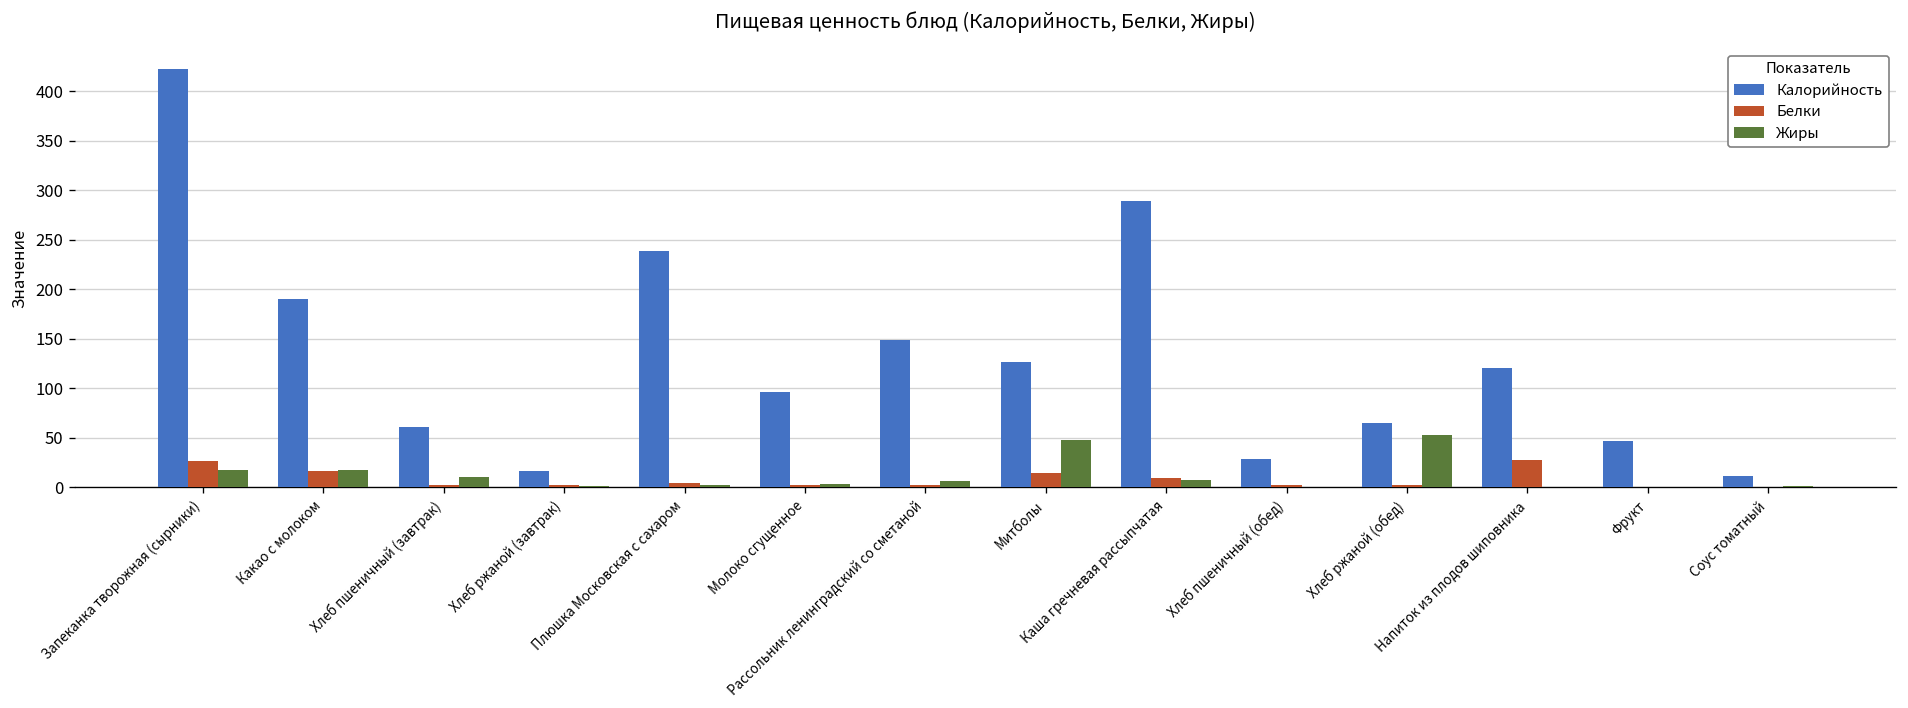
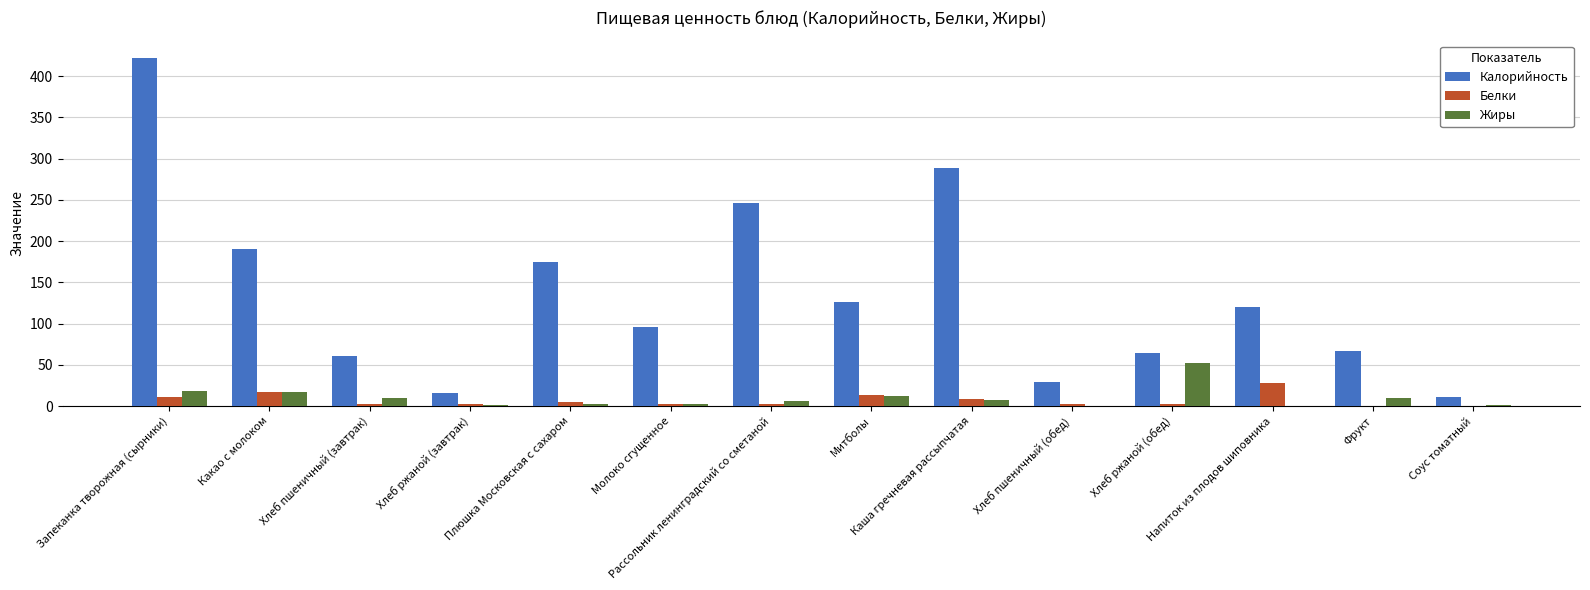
  {
    "Калорийность": {
      "Запеканка творожная (сырники)": 420,
      "Какао с молоком": 190,
      "Хлеб пшеничный (завтрак)": 60,
      "Хлеб ржаной (завтрак)": 20,
-     "Плюшка Московская с сахаром": 240,
+     "Плюшка Московская с сахаром": 170,
      "Молоко сгущенное": 100,
-     "Рассольник ленинградский со сметаной": 150,
+     "Рассольник ленинградский со сметаной": 250,
      "Митболы": 130,
      "Каша гречневая рассыпчатая": 290,
      "Хлеб пшеничный (обед)": 30,
      "Хлеб ржаной (обед)": 60,
      "Напиток из плодов шиповника": 120,
-     "Фрукт": 50,
+     "Фрукт": 70,
      "Соус томатный": 10
    },
    "Белки": {
-     "Запеканка творожная (сырники)": 30,
+     "Запеканка творожная (сырники)": 10,
      "Какао с молоком": 20,
      "Плюшка Московская с сахаром": 0,
      "Митболы": 10,
      "Каша гречневая рассыпчатая": 10,
      "Напиток из плодов шиповника": 30
    },
    "Жиры": {
      "Запеканка творожная (сырники)": 20,
      "Какао с молоком": 20,
      "Хлеб пшеничный (завтрак)": 10,
      "Рассольник ленинградский со сметаной": 10,
-     "Митболы": 50,
+     "Митболы": 10,
      "Каша гречневая рассыпчатая": 10,
      "Хлеб пшеничный (обед)": 0,
      "Хлеб ржаной (обед)": 50,
      "Напиток из плодов шиповника": 0,
-     "Фрукт": 0
+     "Фрукт": 10
    }
  }
